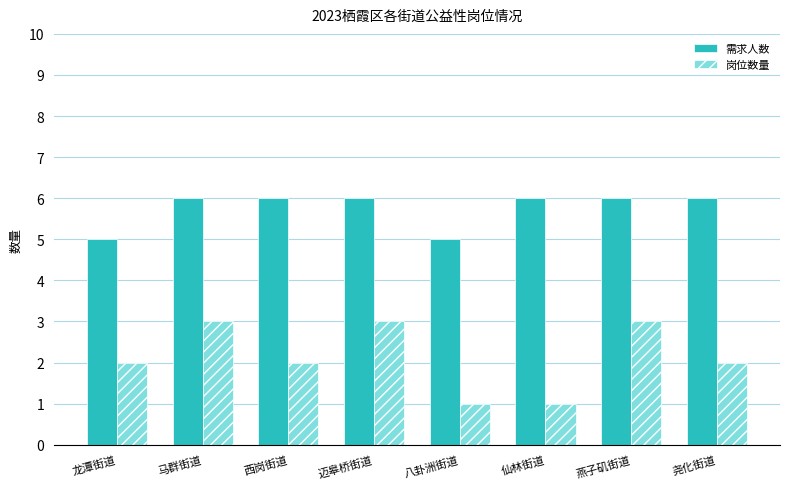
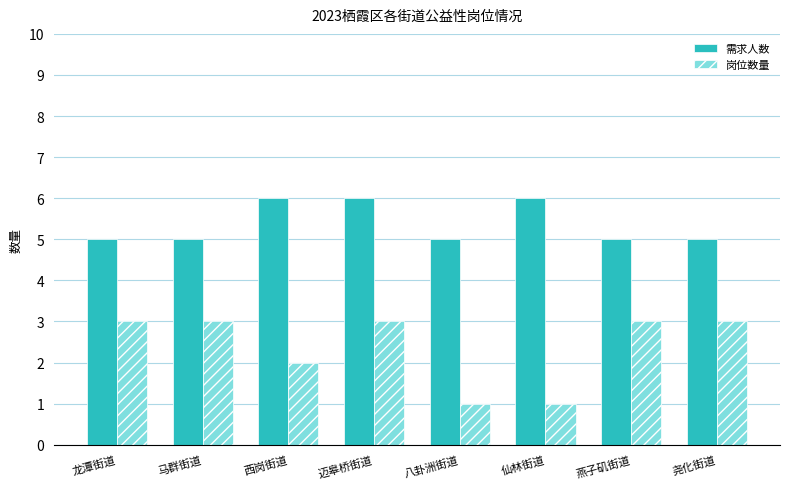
  {
    "需求人数": {
      "龙潭街道": 5,
-     "马群街道": 6,
+     "马群街道": 5,
      "西岗街道": 6,
      "迈皋桥街道": 6,
      "八卦洲街道": 5,
      "仙林街道": 6,
-     "燕子矶街道": 6,
-     "尧化街道": 6
+     "燕子矶街道": 5,
+     "尧化街道": 5
    },
    "岗位数量": {
-     "龙潭街道": 2,
+     "龙潭街道": 3,
      "马群街道": 3,
      "西岗街道": 2,
      "迈皋桥街道": 3,
      "八卦洲街道": 1,
      "仙林街道": 1,
      "燕子矶街道": 3,
-     "尧化街道": 2
+     "尧化街道": 3
    }
  }
